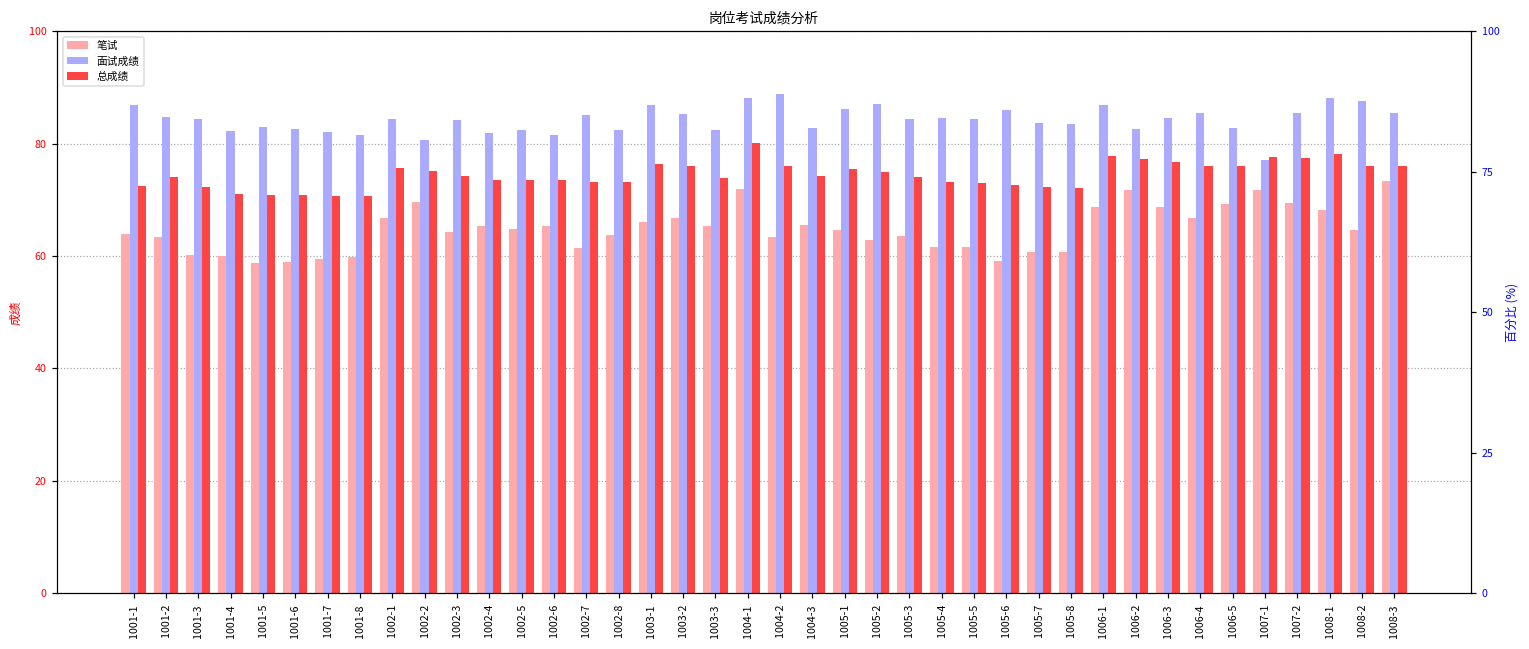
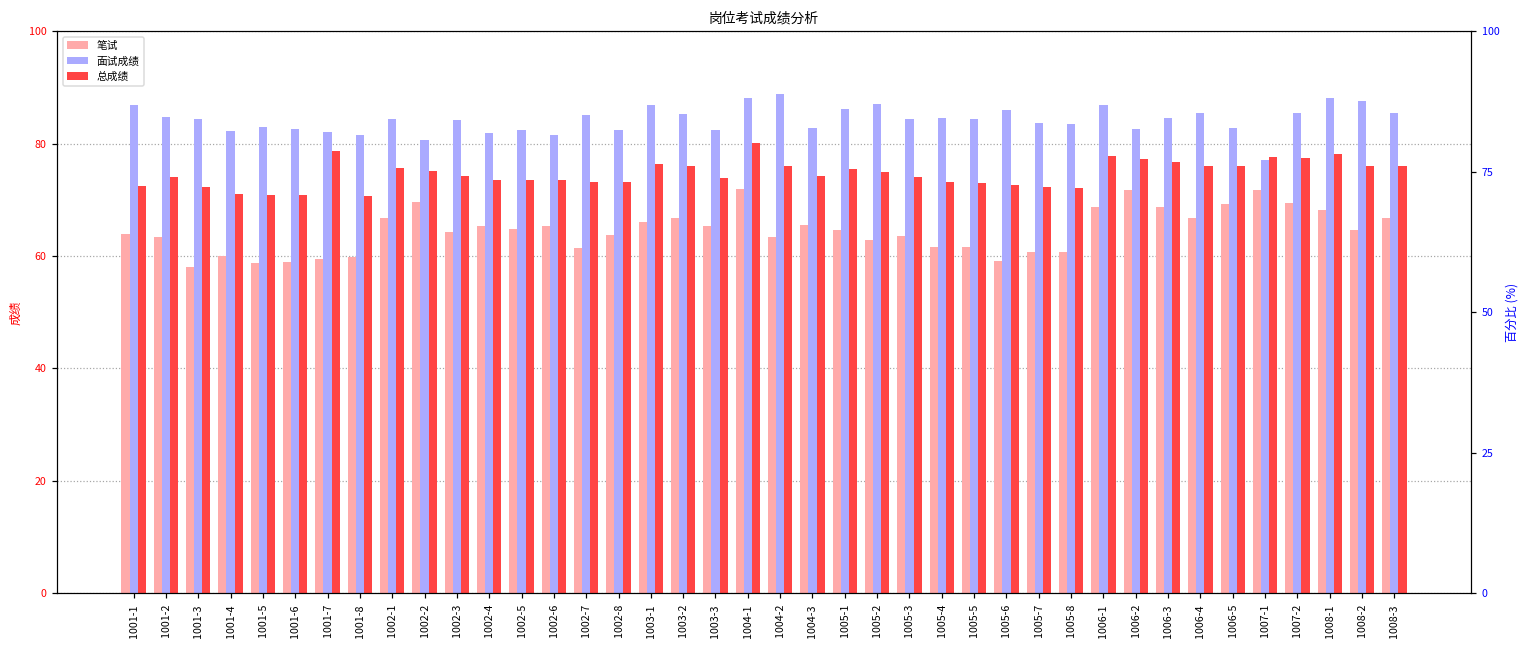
  {
    "笔试": {
      "1001-1": 64,
      "1001-2": 63,
-     "1001-3": 60,
+     "1001-3": 58,
      "1001-4": 60,
      "1001-5": 59,
      "1001-6": 59,
      "1001-7": 59,
      "1001-8": 60,
      "1002-1": 67,
      "1002-2": 70,
      "1002-3": 64,
      "1002-4": 65,
      "1002-5": 65,
      "1002-6": 65,
      "1002-7": 61,
      "1002-8": 64,
      "1003-1": 66,
      "1003-2": 67,
      "1003-3": 65,
      "1004-1": 72,
      "1004-2": 63,
      "1004-3": 66,
      "1005-1": 65,
      "1005-2": 63,
      "1005-3": 64,
      "1005-4": 62,
      "1005-5": 62,
      "1005-6": 59,
      "1005-7": 61,
      "1005-8": 61,
      "1006-1": 69,
      "1006-2": 72,
      "1006-3": 69,
      "1006-4": 67,
      "1006-5": 69,
      "1007-1": 72,
      "1007-2": 69,
      "1008-1": 68,
      "1008-2": 65,
-     "1008-3": 73
+     "1008-3": 67
    },
    "面试成绩": {
      "1001-1": 87,
      "1001-2": 85,
      "1001-3": 84,
      "1001-4": 82,
      "1001-5": 83,
      "1001-6": 83,
      "1001-7": 82,
      "1001-8": 82,
      "1002-1": 84,
      "1002-2": 81,
      "1002-3": 84,
      "1002-4": 82,
      "1002-5": 82,
      "1002-6": 82,
      "1002-7": 85,
      "1002-8": 82,
      "1003-1": 87,
      "1003-2": 85,
      "1003-3": 82,
      "1004-1": 88,
      "1004-2": 89,
      "1004-3": 83,
      "1005-1": 86,
      "1005-2": 87,
      "1005-3": 84,
      "1005-4": 85,
      "1005-5": 84,
      "1005-6": 86,
      "1005-7": 84,
      "1005-8": 83,
      "1006-1": 87,
      "1006-2": 83,
      "1006-3": 85,
      "1006-4": 85,
      "1006-5": 83,
      "1007-1": 77,
      "1007-2": 85,
      "1008-1": 88,
      "1008-2": 88,
      "1008-3": 85
    },
    "总成绩": {
      "1001-1": 72,
      "1001-2": 74,
      "1001-3": 72,
      "1001-4": 71,
      "1001-5": 71,
      "1001-6": 71,
-     "1001-7": 71,
+     "1001-7": 79,
      "1001-8": 71,
      "1002-1": 76,
      "1002-2": 75,
      "1002-3": 74,
      "1002-4": 74,
      "1002-5": 74,
      "1002-6": 74,
      "1002-7": 73,
      "1002-8": 73,
      "1003-1": 76,
      "1003-2": 76,
      "1003-3": 74,
      "1004-1": 80,
      "1004-2": 76,
      "1004-3": 74,
      "1005-1": 75,
      "1005-2": 75,
      "1005-3": 74,
      "1005-4": 73,
      "1005-5": 73,
      "1005-6": 73,
      "1005-7": 72,
      "1005-8": 72,
      "1006-1": 78,
      "1006-2": 77,
      "1006-3": 77,
      "1006-4": 76,
      "1006-5": 76,
      "1007-1": 78,
      "1007-2": 77,
      "1008-1": 78,
      "1008-2": 76,
      "1008-3": 76
    }
  }
